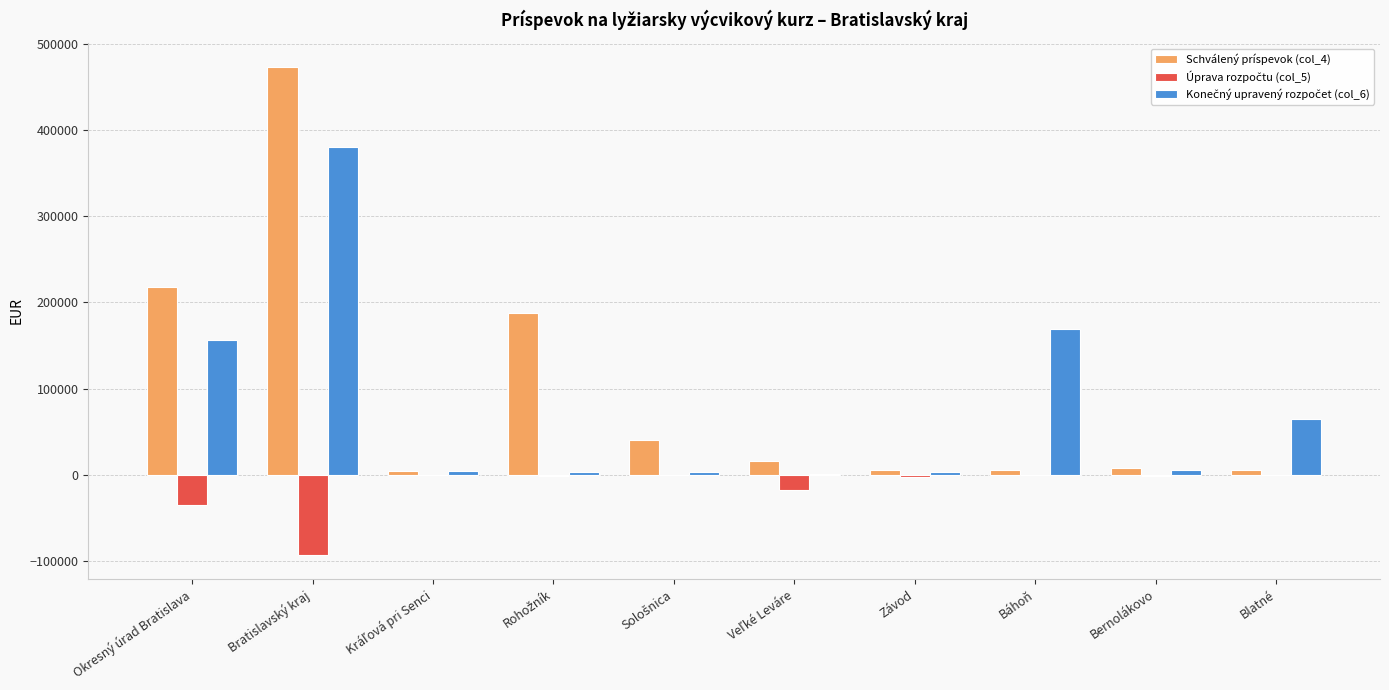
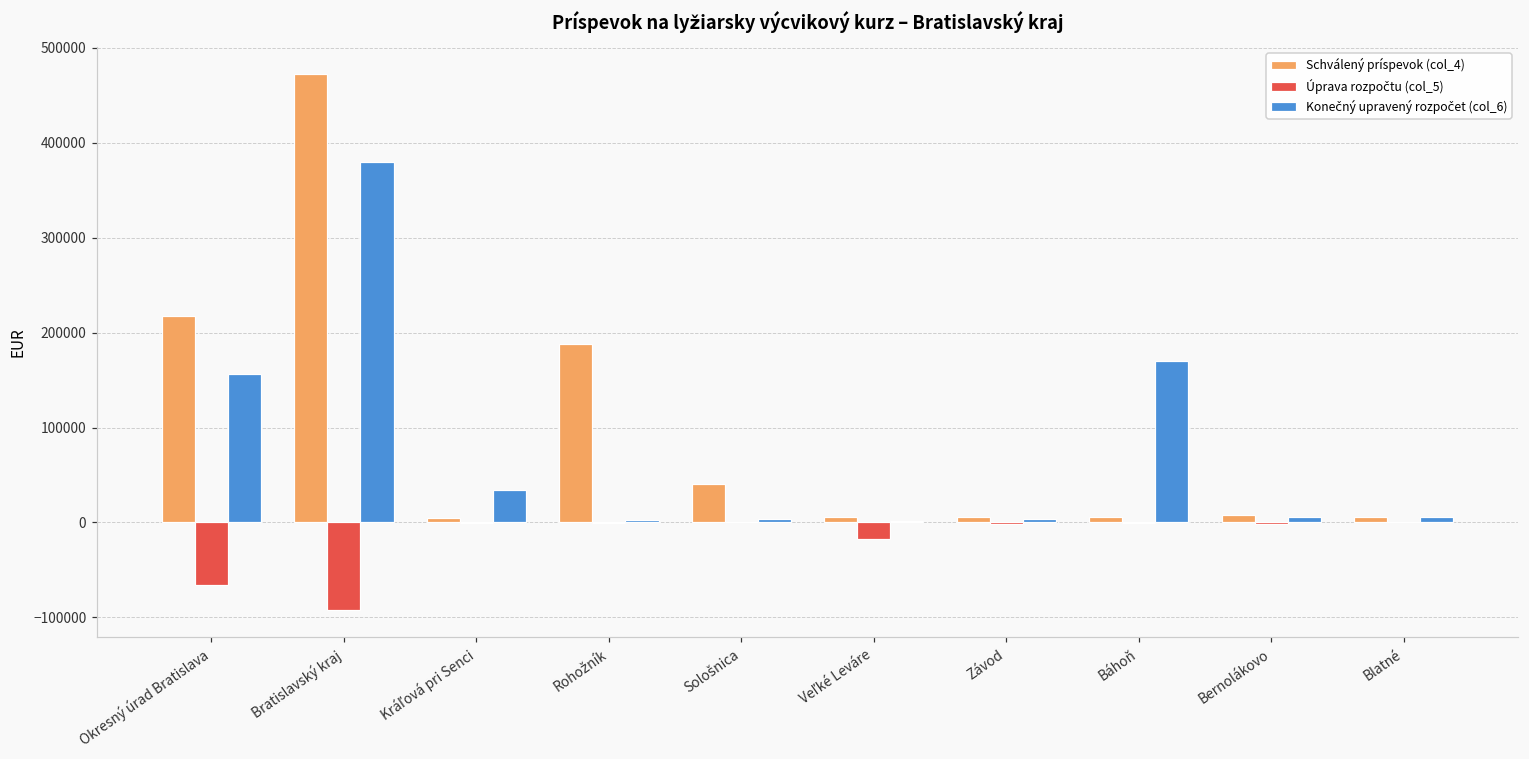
  {
    "Schválený príspevok (col_4)": {
      "Okresný úrad Bratislava": 220000,
      "Bratislavský kraj": 470000,
      "Kráľová pri Senci": 0,
      "Rohožník": 190000,
      "Sološnica": 40000,
-     "Veľké Leváre": 20000,
+     "Veľké Leváre": 10000,
      "Závod": 10000,
      "Báhoň": 10000,
      "Bernolákovo": 10000,
      "Blatné": 10000
    },
    "Úprava rozpočtu (col_5)": {
-     "Okresný úrad Bratislava": -30000,
+     "Okresný úrad Bratislava": -70000,
      "Bratislavský kraj": -90000,
      "Sološnica": 0,
      "Veľké Leváre": -20000,
      "Blatné": 0
    },
    "Konečný upravený rozpočet (col_6)": {
      "Okresný úrad Bratislava": 160000,
      "Bratislavský kraj": 380000,
-     "Kráľová pri Senci": 0,
+     "Kráľová pri Senci": 30000,
      "Rohožník": 0,
      "Sološnica": 0,
      "Závod": 0,
      "Báhoň": 170000,
      "Bernolákovo": 10000,
-     "Blatné": 70000
+     "Blatné": 10000
    }
  }
